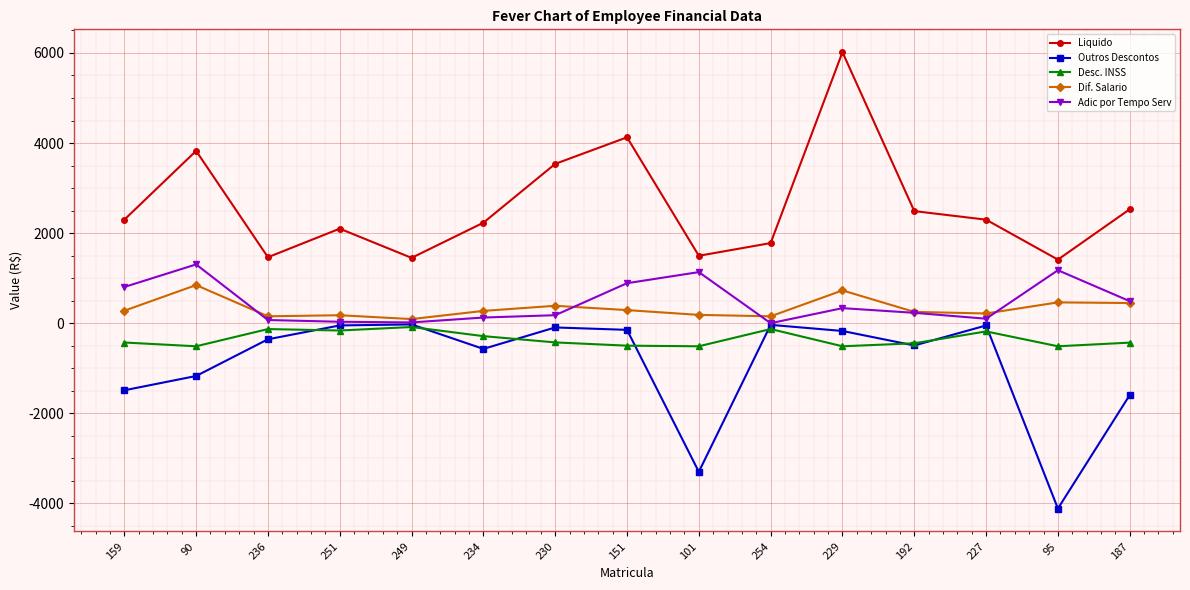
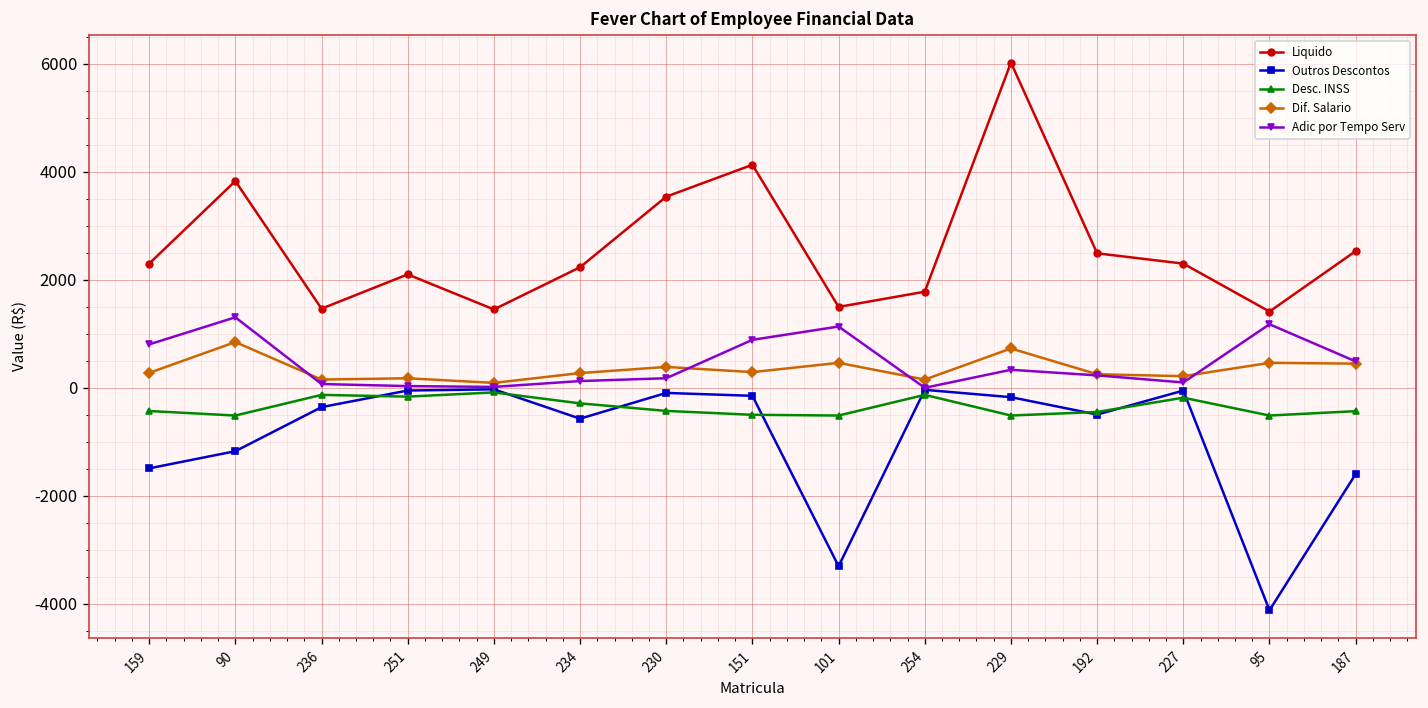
  {
    "Liquido": {
      "159": 2300,
      "90": 3800,
      "236": 1500,
      "251": 2100,
      "249": 1500,
      "234": 2200,
      "230": 3500,
      "151": 4100,
      "101": 1500,
      "254": 1800,
      "229": 6000,
      "192": 2500,
      "227": 2300,
      "95": 1400,
      "187": 2500
    },
    "Outros Descontos": {
      "159": -1500,
      "90": -1200,
      "236": -400,
      "251": -100,
      "234": -600,
      "230": -100,
      "151": -100,
      "101": -3300,
      "229": -200,
      "227": -100,
      "95": -4100,
      "187": -1600
    },
    "Desc. INSS": {
      "159": -400,
      "90": -500,
      "236": -100,
      "251": -200,
      "249": -100,
      "234": -300,
      "230": -400,
      "151": -500,
      "101": -500,
      "254": -100,
      "229": -500,
      "227": -200,
      "95": -500,
      "187": -400
    },
    "Dif. Salario": {
      "159": 300,
      "90": 800,
      "236": 200,
      "251": 200,
      "249": 100,
      "234": 300,
      "230": 400,
      "151": 300,
-     "101": 200,
+     "101": 500,
      "254": 200,
      "229": 700,
      "227": 200,
      "95": 500
    },
    "Adic por Tempo Serv": {
      "159": 800,
      "90": 1300,
      "236": 100,
      "251": 0,
      "234": 100,
      "230": 200,
      "151": 900,
      "101": 1100,
      "229": 300,
      "227": 100,
      "95": 1200
    }
  }
